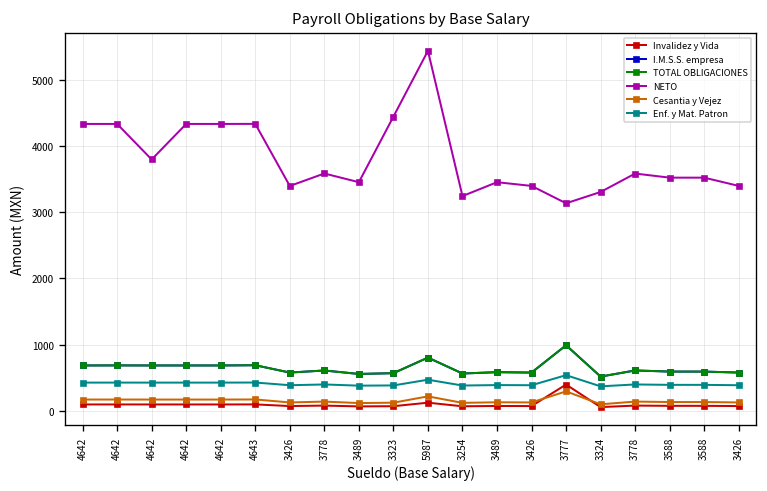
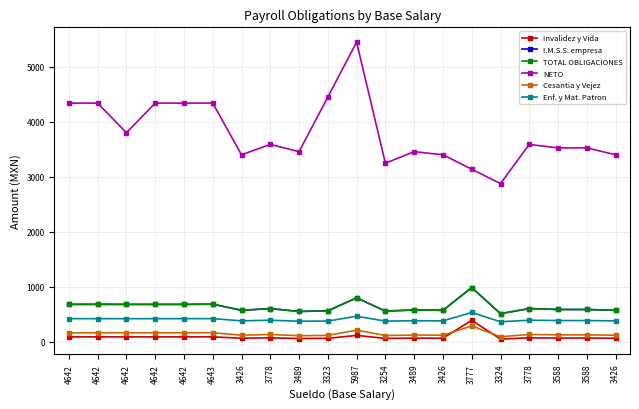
  {
    "Invalidez y Vida": {
      "4643": 100,
      "3323": 100,
      "5987": 100,
      "3254": 100,
      "3777": 400
    },
    "TOTAL OBLIGACIONES": {
      "4643": 700,
      "3323": 600,
      "5987": 800,
      "3254": 600,
      "3777": 1000,
      "3324": 500
    },
    "NETO": {
      "4643": 4300,
      "3323": 4400,
      "5987": 5400,
      "3254": 3200,
      "3777": 3100,
-     "3324": 3300
+     "3324": 2900
    },
    "Cesantia y Vejez": {
      "4643": 200,
      "3323": 100,
      "5987": 200,
      "3254": 100,
      "3777": 300
    },
    "Enf. y Mat. Patron": {
      "4643": 400,
      "3323": 400,
      "5987": 500,
      "3254": 400,
      "3777": 500,
      "3324": 400
    }
  }
